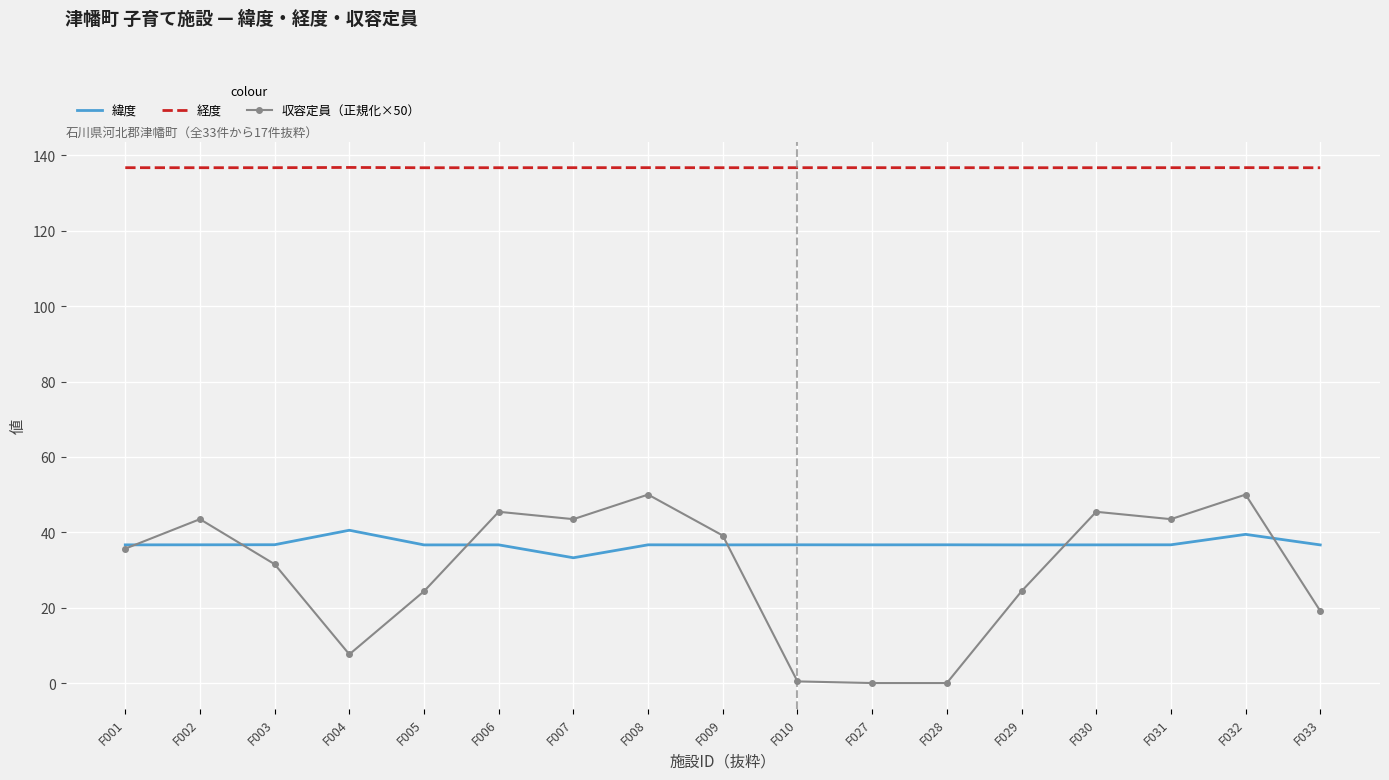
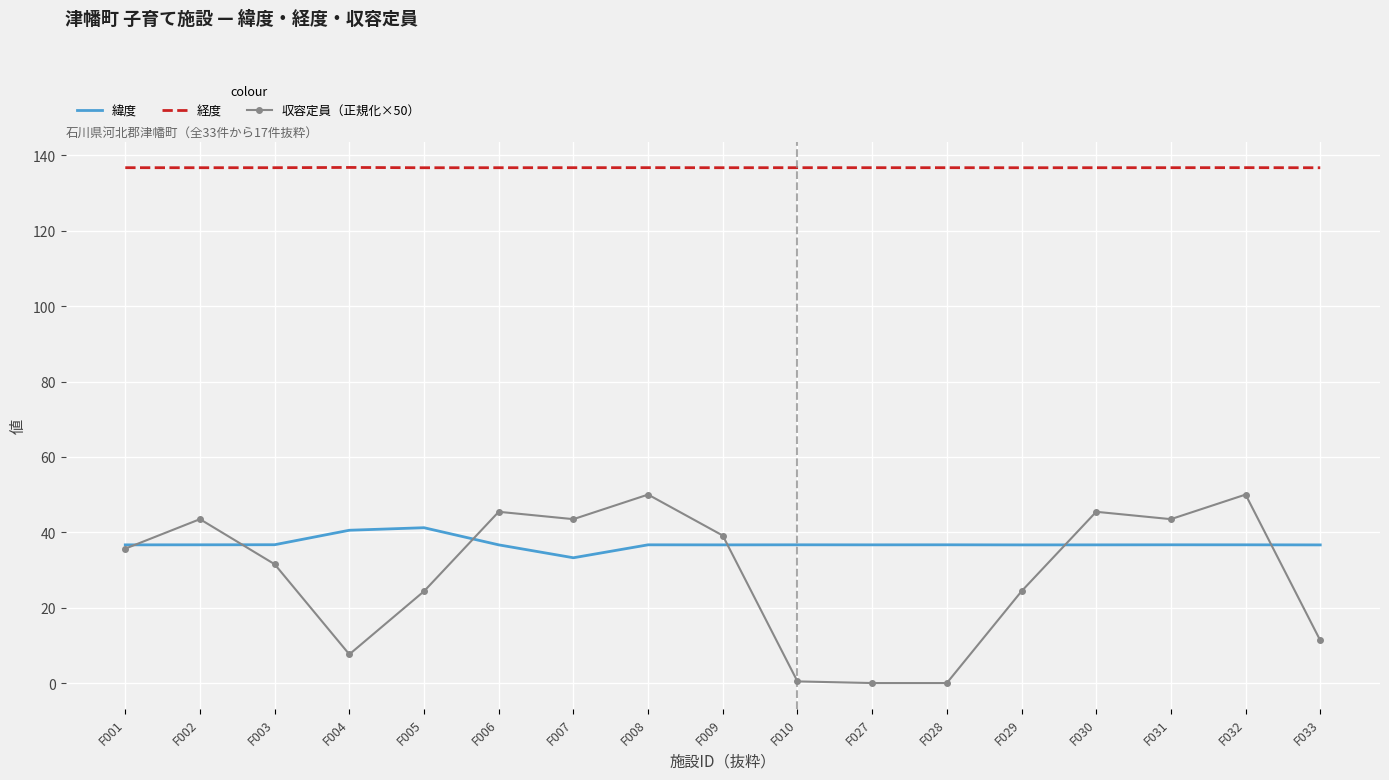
  {
    "緯度": {
      "F001": 37,
      "F002": 37,
      "F003": 37,
      "F004": 41,
-     "F005": 37,
+     "F005": 41,
      "F006": 37,
      "F007": 33,
      "F008": 37,
      "F009": 37,
      "F010": 37,
      "F027": 37,
      "F028": 37,
      "F029": 37,
      "F030": 37,
      "F031": 37,
-     "F032": 39,
+     "F032": 37,
      "F033": 37
    },
    "経度": {
      "F001": 137,
      "F002": 137,
      "F003": 137,
      "F004": 137,
      "F005": 137,
      "F006": 137,
      "F007": 137,
      "F008": 137,
      "F009": 137,
      "F010": 137,
      "F027": 137,
      "F028": 137,
      "F029": 137,
      "F030": 137,
      "F031": 137,
      "F032": 137,
      "F033": 137
    },
    "収容定員（正規化×50）": {
      "F001": 36,
      "F002": 43,
      "F003": 32,
      "F004": 8,
      "F005": 24,
      "F006": 45,
      "F007": 43,
      "F008": 50,
      "F009": 39,
      "F010": 0,
      "F027": 0,
      "F028": 0,
      "F029": 24,
      "F030": 45,
      "F031": 43,
      "F032": 50,
-     "F033": 19
+     "F033": 11
    }
  }
